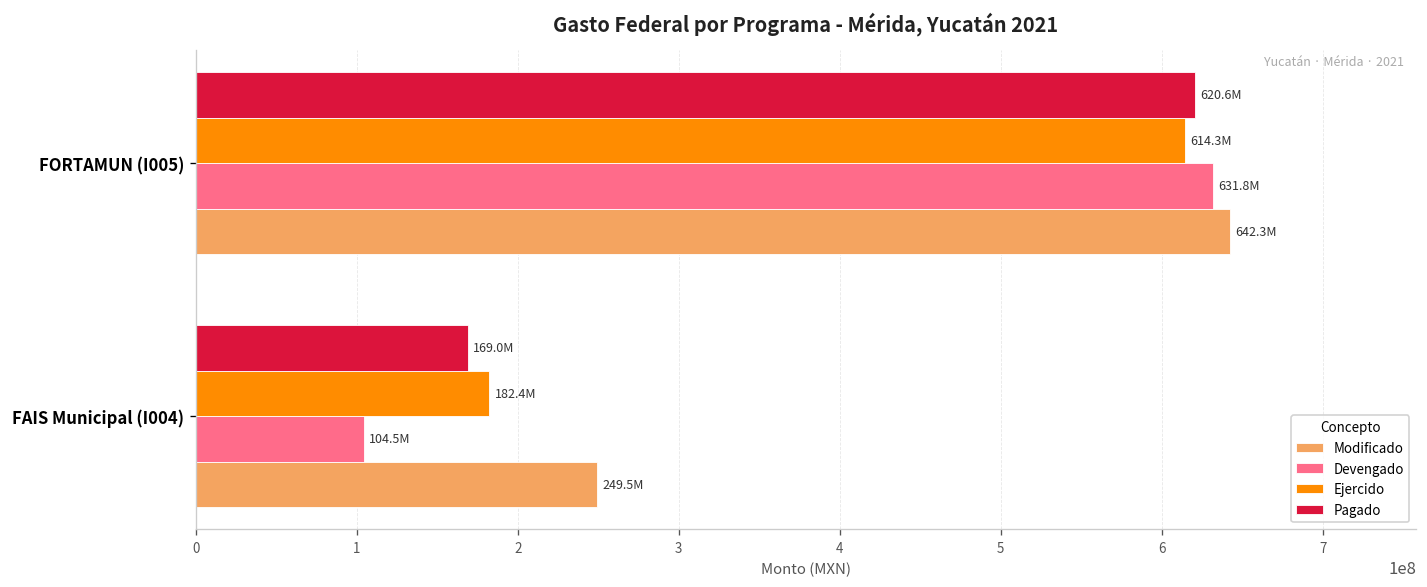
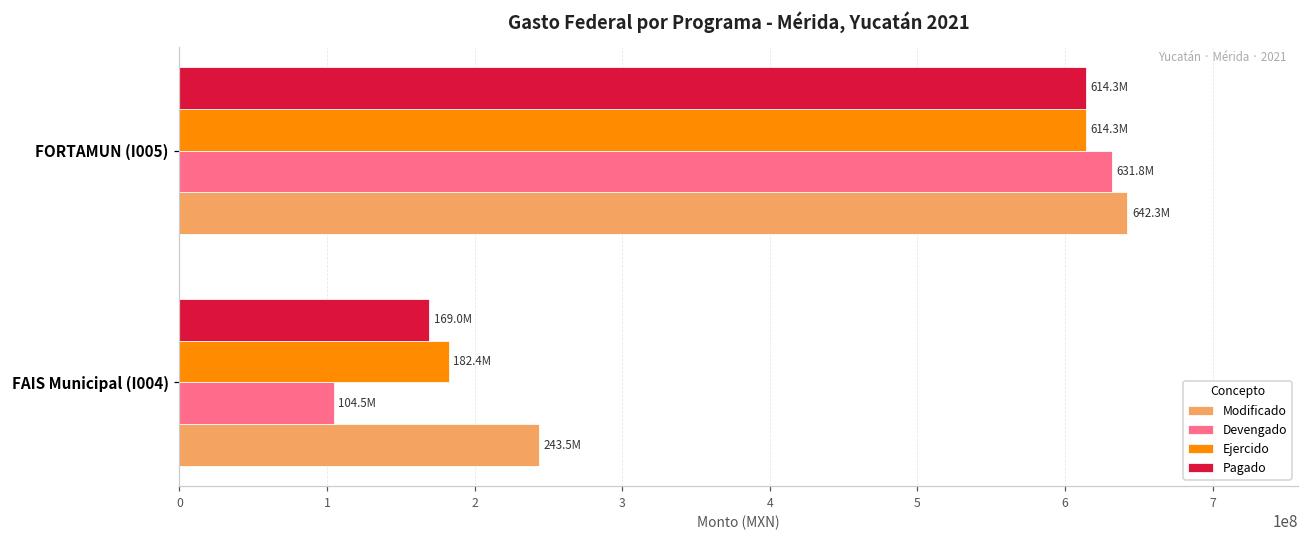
  {
    "Modificado": {
      "FORTAMUN (I005)": "642.3M",
-     "FAIS Municipal (I004)": "249.5M"
+     "FAIS Municipal (I004)": "243.5M"
    },
    "Devengado": {
      "FORTAMUN (I005)": "631.8M",
      "FAIS Municipal (I004)": "104.5M"
    },
    "Ejercido": {
      "FORTAMUN (I005)": "614.3M",
      "FAIS Municipal (I004)": "182.4M"
    },
    "Pagado": {
-     "FORTAMUN (I005)": "620.6M",
+     "FORTAMUN (I005)": "614.3M",
      "FAIS Municipal (I004)": "169.0M"
    }
  }
